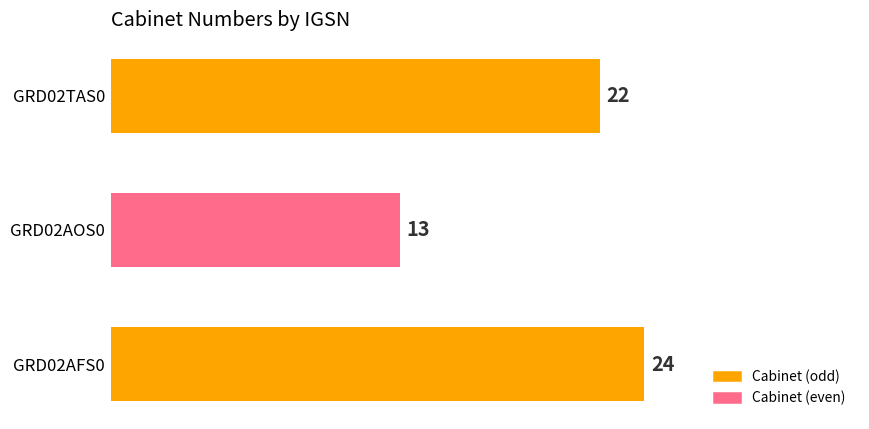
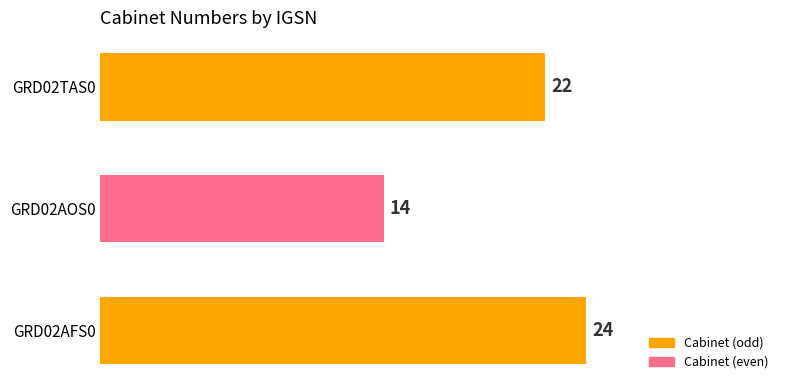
  {
    "GRD02TAS0": 22,
-   "GRD02AOS0": 13,
+   "GRD02AOS0": 14,
    "GRD02AFS0": 24
  }
